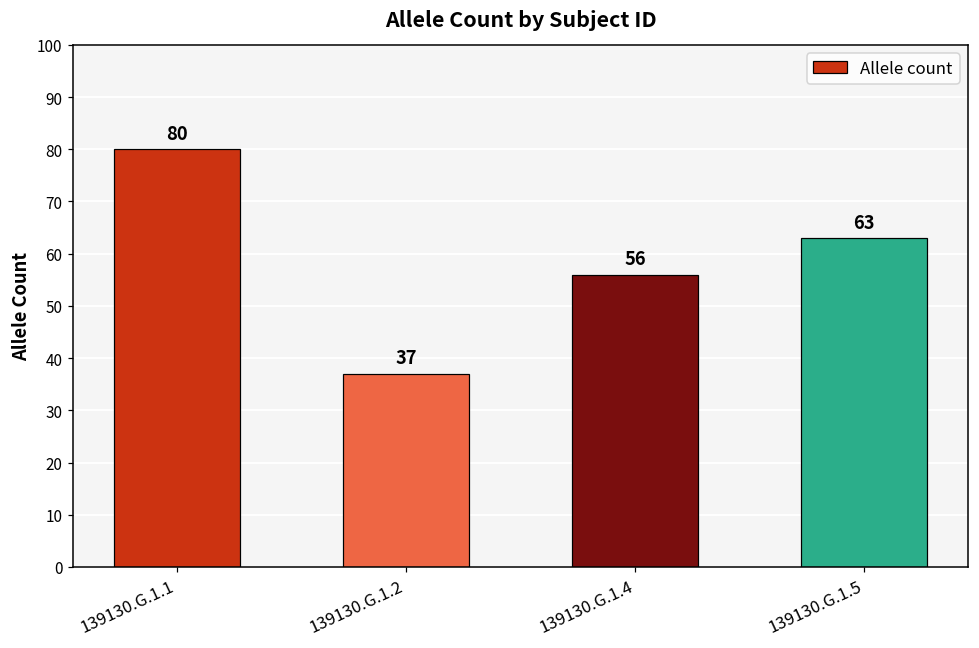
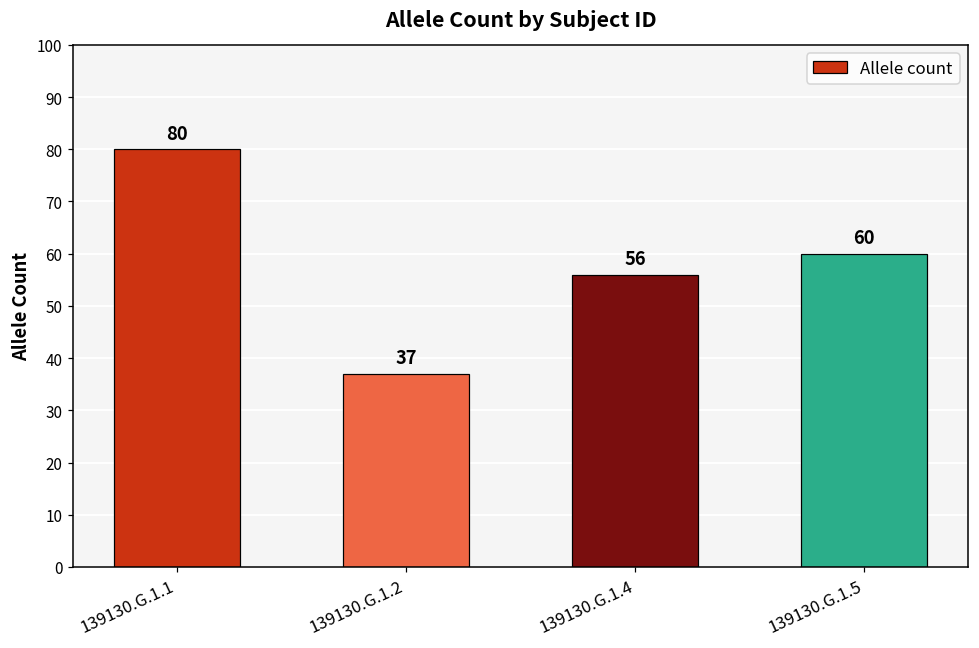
  {
    "139130.G.1.1": 80,
    "139130.G.1.2": 37,
    "139130.G.1.4": 56,
-   "139130.G.1.5": 63
+   "139130.G.1.5": 60
  }
